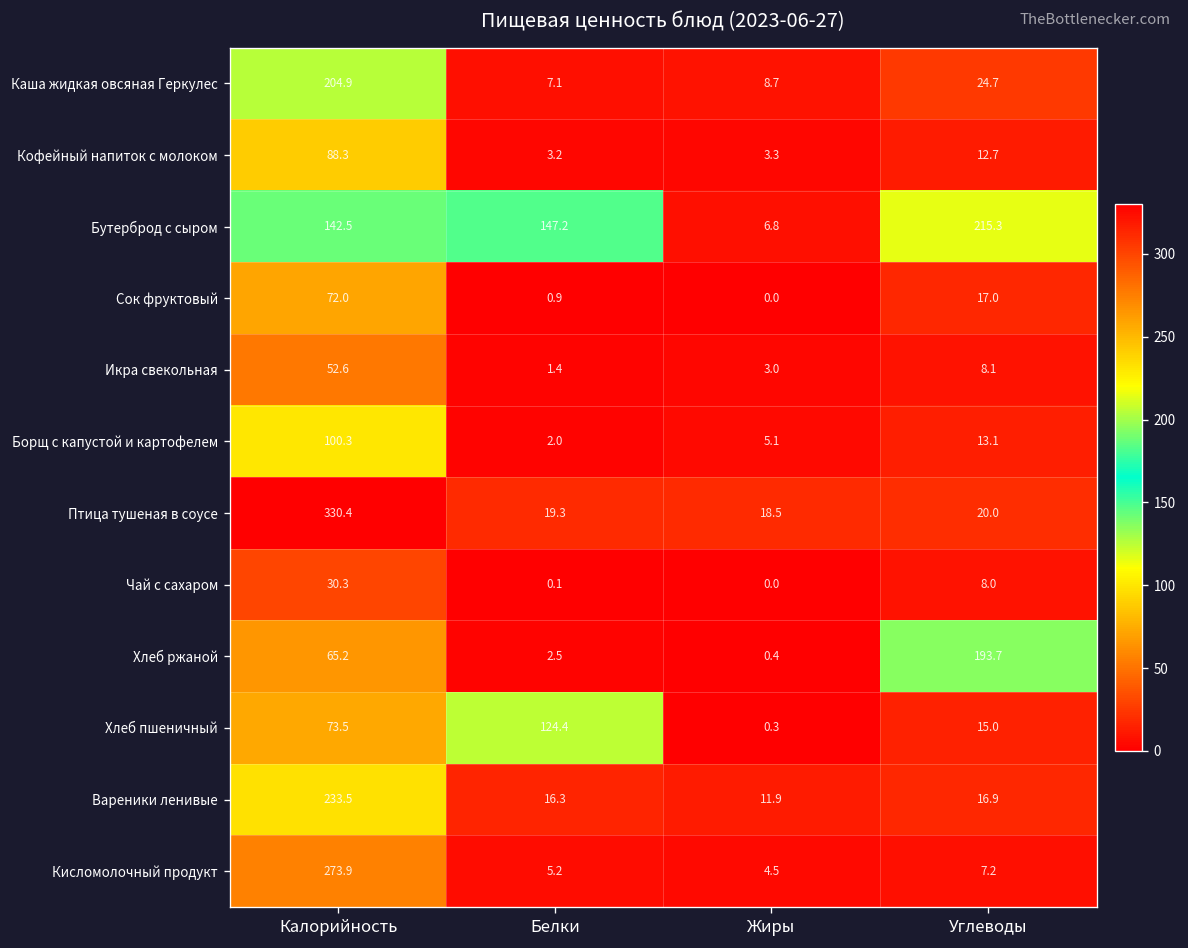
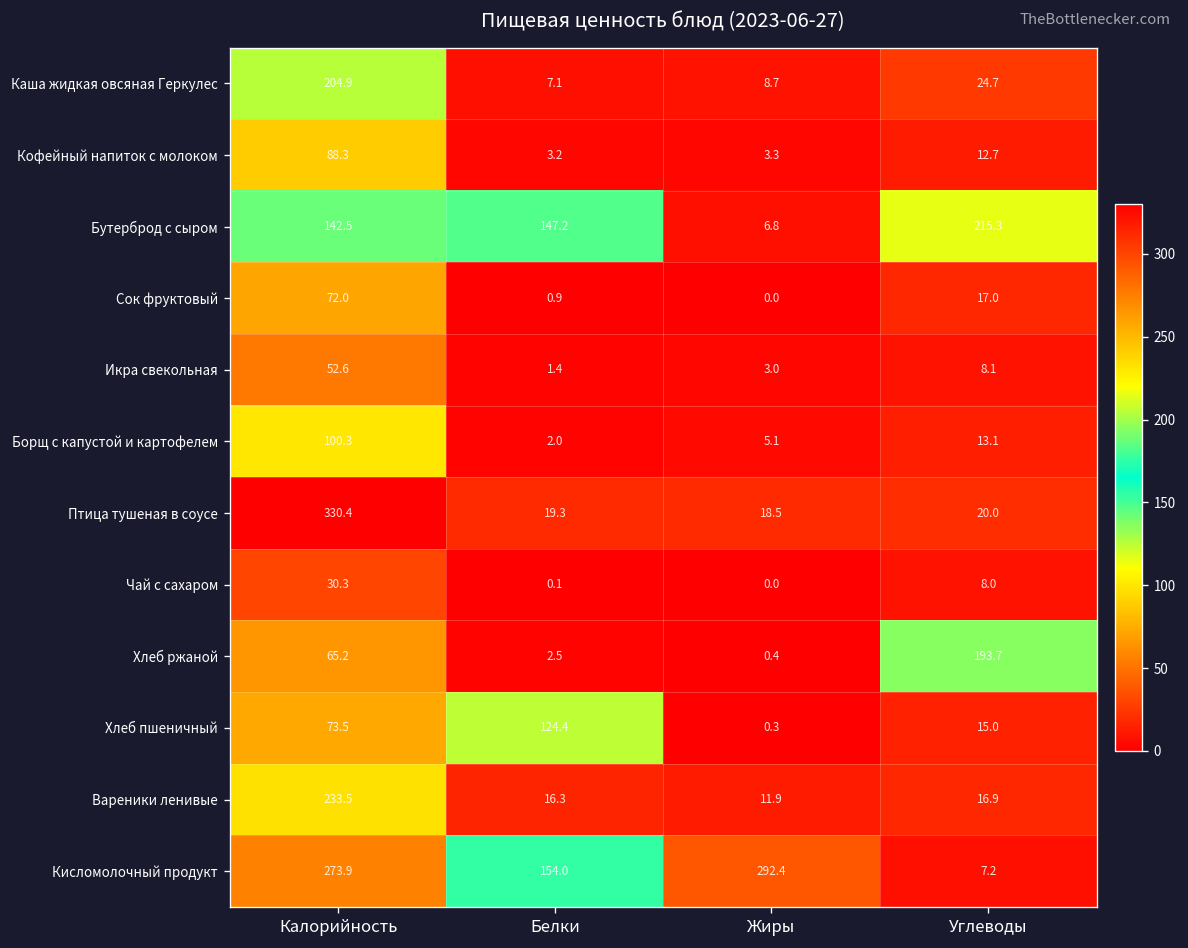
  {
    "Каша жидкая овсяная Геркулес": {
      "Калорийность": 204.9,
      "Белки": 7.1,
      "Жиры": 8.7,
      "Углеводы": 24.7
    },
    "Кофейный напиток с молоком": {
      "Калорийность": 88.3,
      "Белки": 3.2,
      "Жиры": 3.3,
      "Углеводы": 12.7
    },
    "Бутерброд с сыром": {
      "Калорийность": 142.5,
      "Белки": 147.2,
      "Жиры": 6.8,
      "Углеводы": 215.3
    },
    "Сок фруктовый": {
      "Калорийность": 72.0,
      "Белки": 0.9,
      "Жиры": 0.0,
      "Углеводы": 17.0
    },
    "Икра свекольная": {
      "Калорийность": 52.6,
      "Белки": 1.4,
      "Жиры": 3.0,
      "Углеводы": 8.1
    },
    "Борщ с капустой и картофелем": {
      "Калорийность": 100.3,
      "Белки": 2.0,
      "Жиры": 5.1,
      "Углеводы": 13.1
    },
    "Птица тушеная в соусе": {
      "Калорийность": 330.4,
      "Белки": 19.3,
      "Жиры": 18.5,
      "Углеводы": 20.0
    },
    "Чай с сахаром": {
      "Калорийность": 30.3,
      "Белки": 0.1,
      "Жиры": 0.0,
      "Углеводы": 8.0
    },
    "Хлеб ржаной": {
      "Калорийность": 65.2,
      "Белки": 2.5,
      "Жиры": 0.4,
      "Углеводы": 193.7
    },
    "Хлеб пшеничный": {
      "Калорийность": 73.5,
      "Белки": 124.4,
      "Жиры": 0.3,
      "Углеводы": 15.0
    },
    "Вареники ленивые": {
      "Калорийность": 233.5,
      "Белки": 16.3,
      "Жиры": 11.9,
      "Углеводы": 16.9
    },
    "Кисломолочный продукт": {
      "Калорийность": 273.9,
-     "Белки": 5.2,
-     "Жиры": 4.5,
+     "Белки": 154.0,
+     "Жиры": 292.4,
      "Углеводы": 7.2
    }
  }
